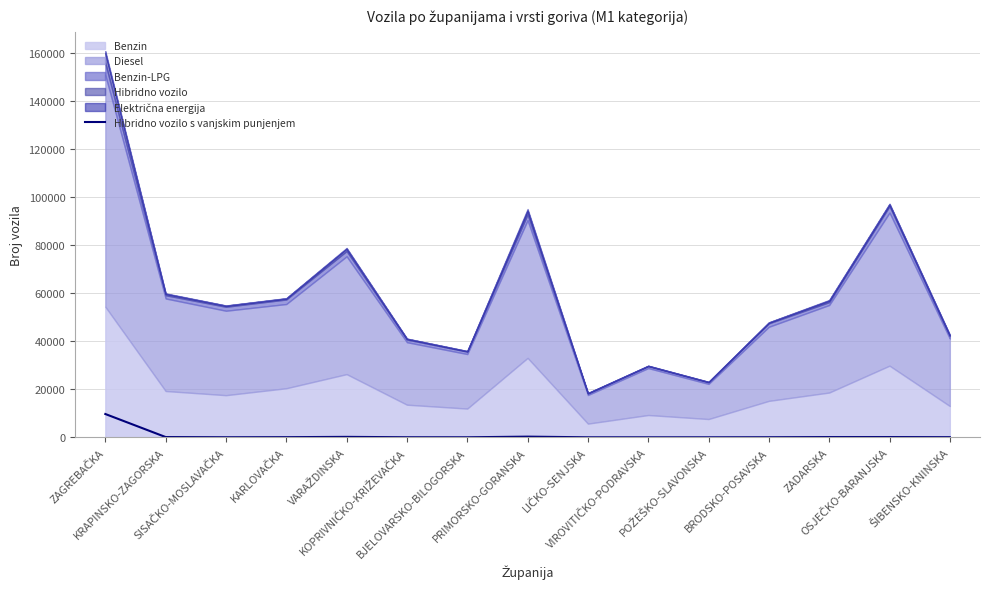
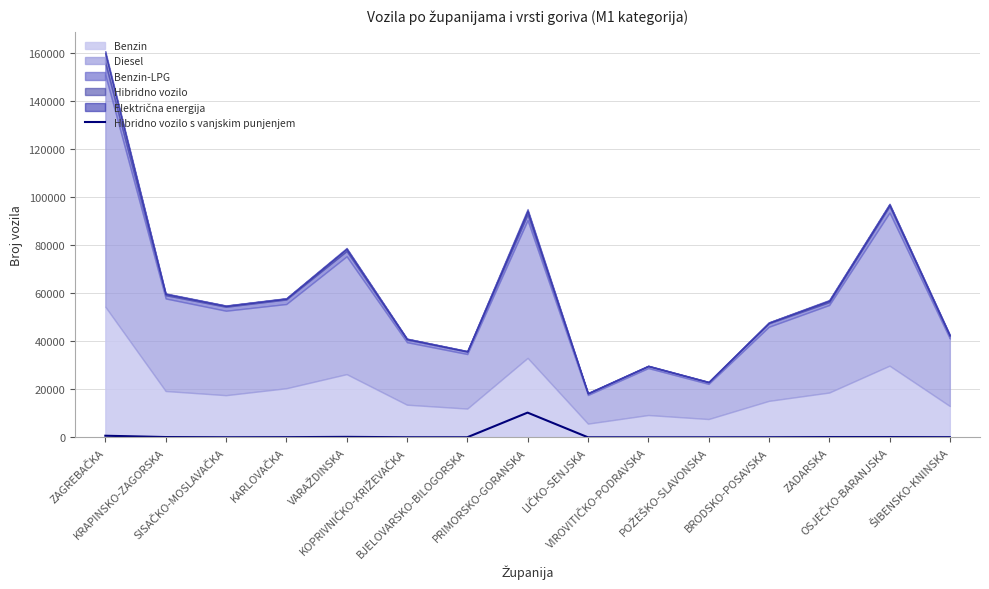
  {
    "Hibridno vozilo s vanjskim punjenjem": {
-     "ZAGREBAČKA": 10000,
+     "ZAGREBAČKA": 1000,
      "KRAPINSKO-ZAGORSKA": 0,
      "SISAČKO-MOSLAVAČKA": 0,
      "KARLOVAČKA": 0,
      "VARAŽDINSKA": 0,
      "KOPRIVNIČKO-KRIŽEVAČKA": 0,
      "BJELOVARSKO-BILOGORSKA": 0,
-     "PRIMORSKO-GORANSKA": 0,
+     "PRIMORSKO-GORANSKA": 10000,
      "LIČKO-SENJSKA": 0,
      "VIROVITIČKO-PODRAVSKA": 0,
      "POŽEŠKO-SLAVONSKA": 0,
      "BRODSKO-POSAVSKA": 0,
      "ZADARSKA": 0,
      "OSJEČKO-BARANJSKA": 0,
      "ŠIBENSKO-KNINSKA": 0
    }
  }
